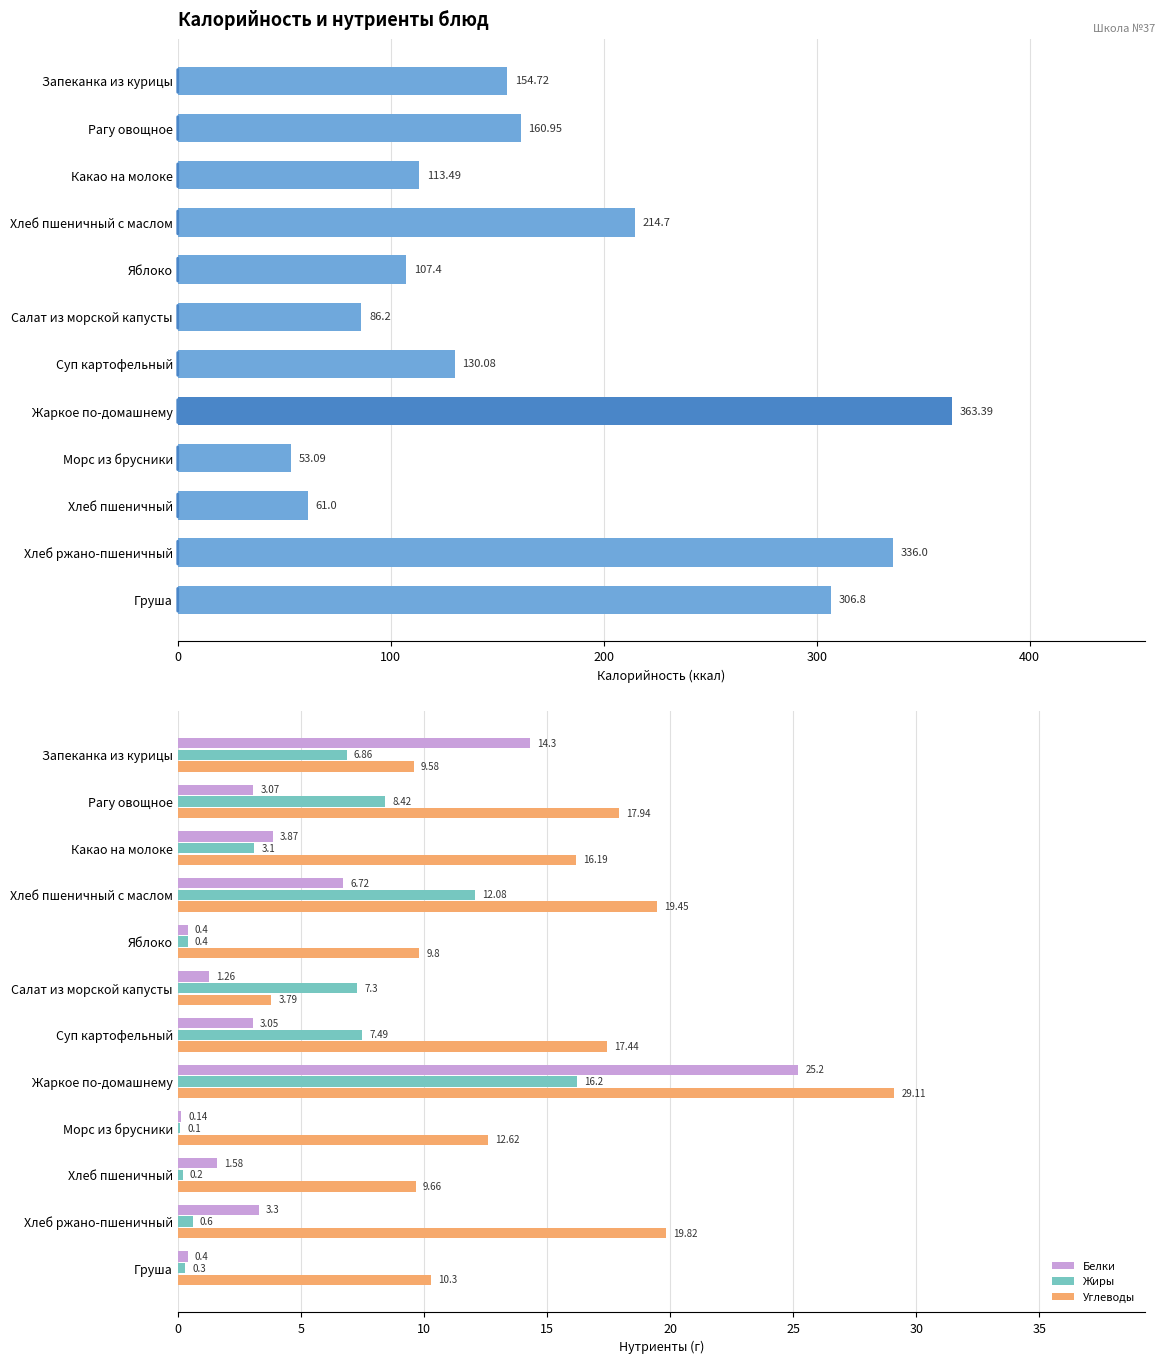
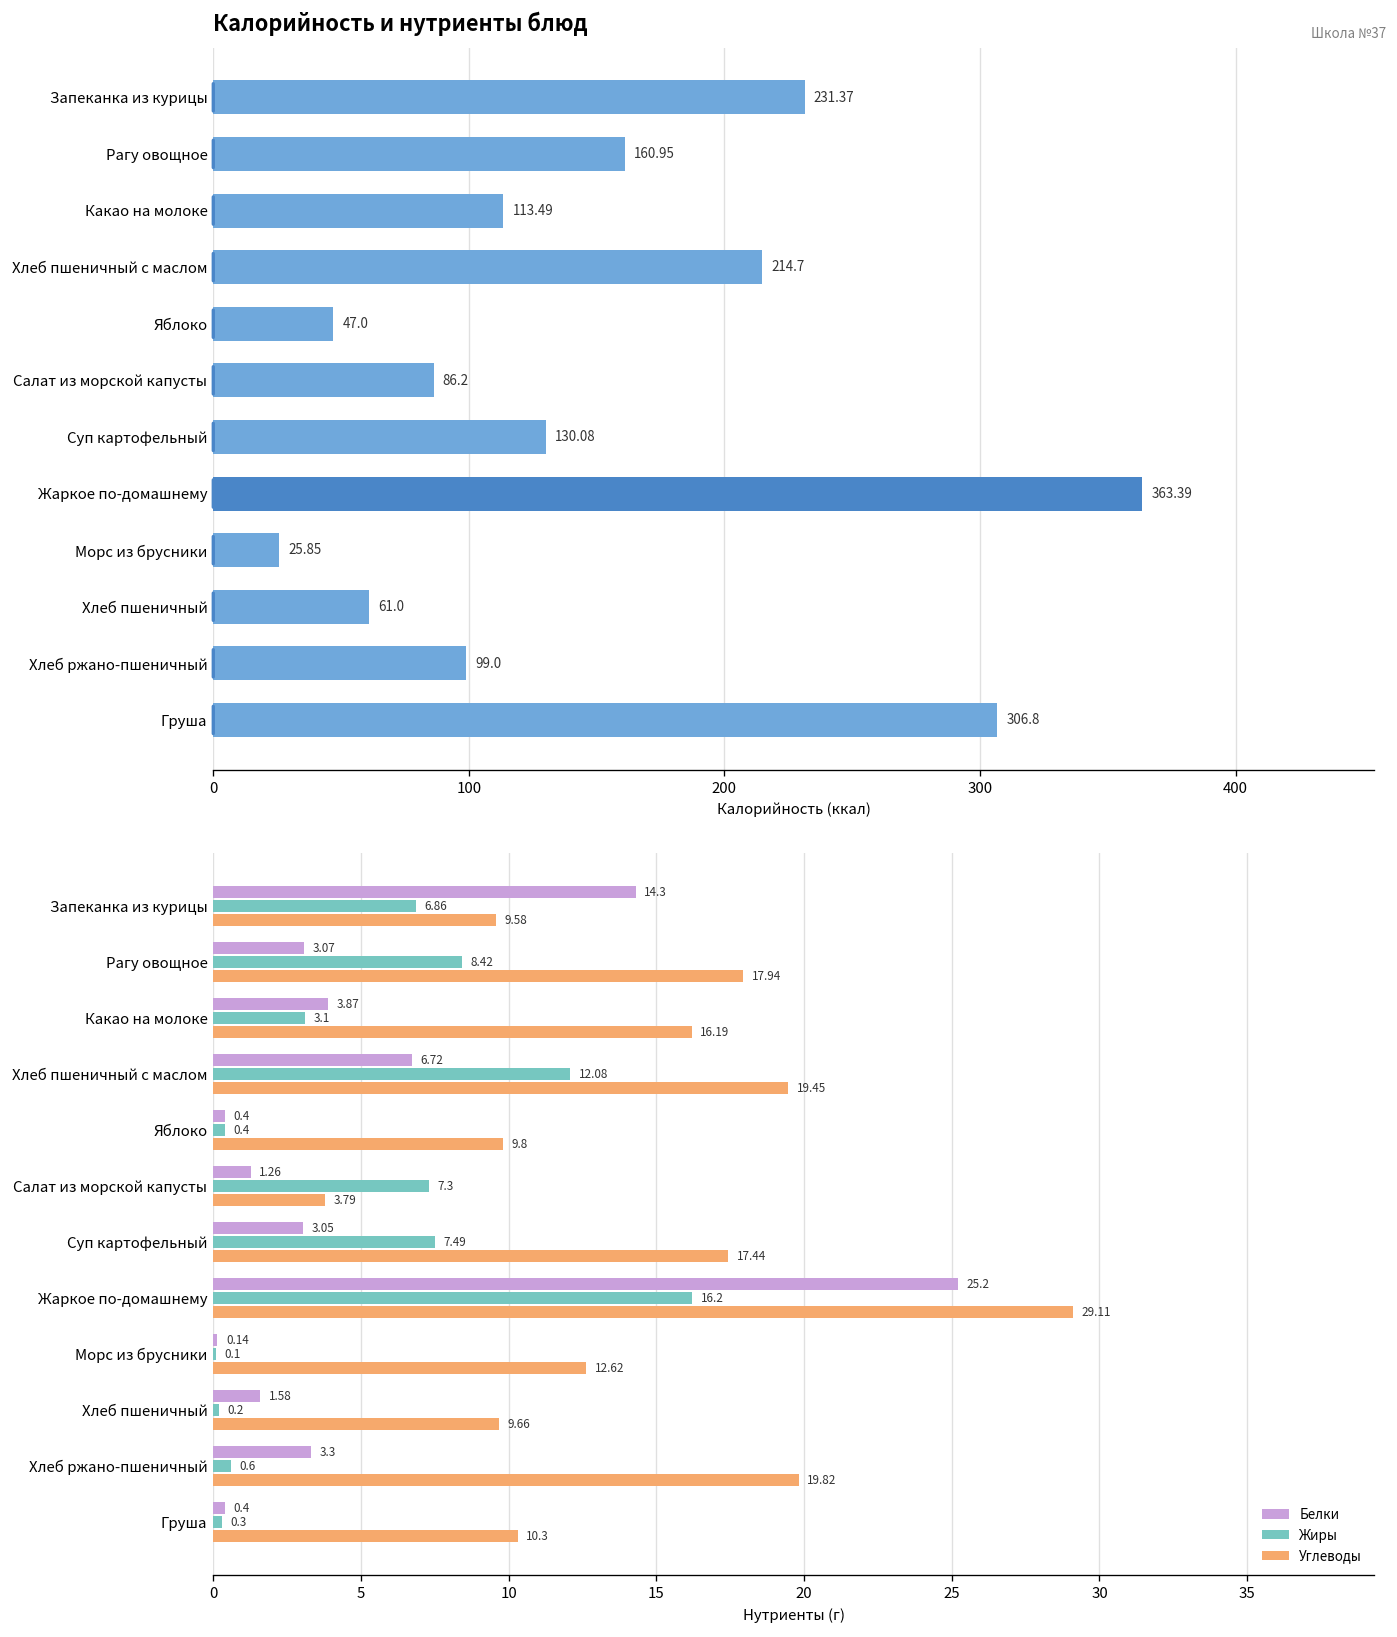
  {
    "Калорийность и нутриенты блюд": {
-     "Запеканка из курицы": 154.72,
+     "Запеканка из курицы": 231.37,
      "Рагу овощное": 160.95,
      "Какао на молоке": 113.49,
      "Хлеб пшеничный с маслом": 214.7,
-     "Яблоко": 107.4,
+     "Яблоко": 47.0,
      "Салат из морской капусты": 86.2,
      "Суп картофельный": 130.08,
      "Жаркое по-домашнему": 363.39,
-     "Морс из брусники": 53.09,
+     "Морс из брусники": 25.85,
      "Хлеб пшеничный": 61.0,
-     "Хлеб ржано-пшеничный": 336.0,
+     "Хлеб ржано-пшеничный": 99.0,
      "Груша": 306.8
    }
  }
